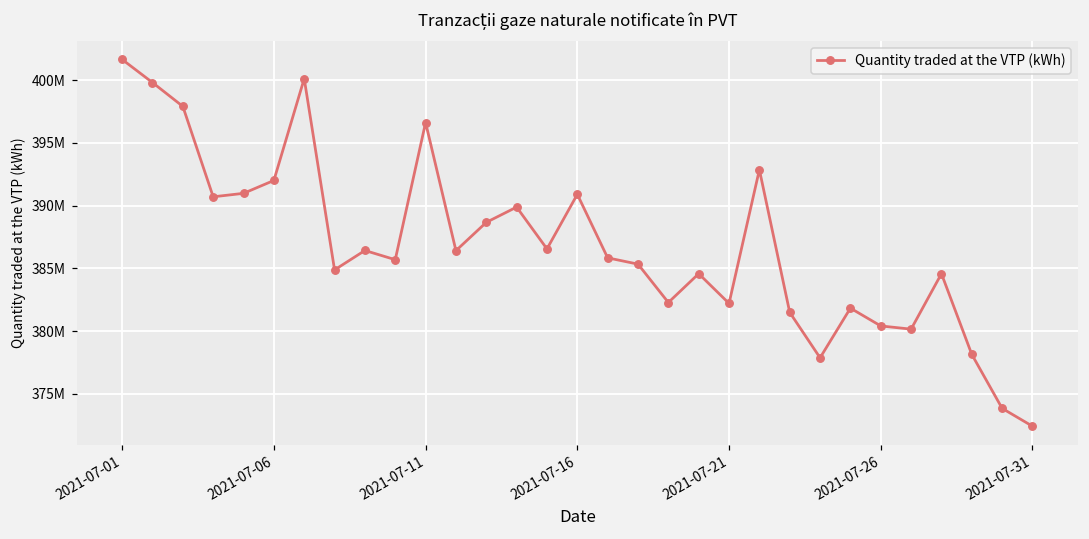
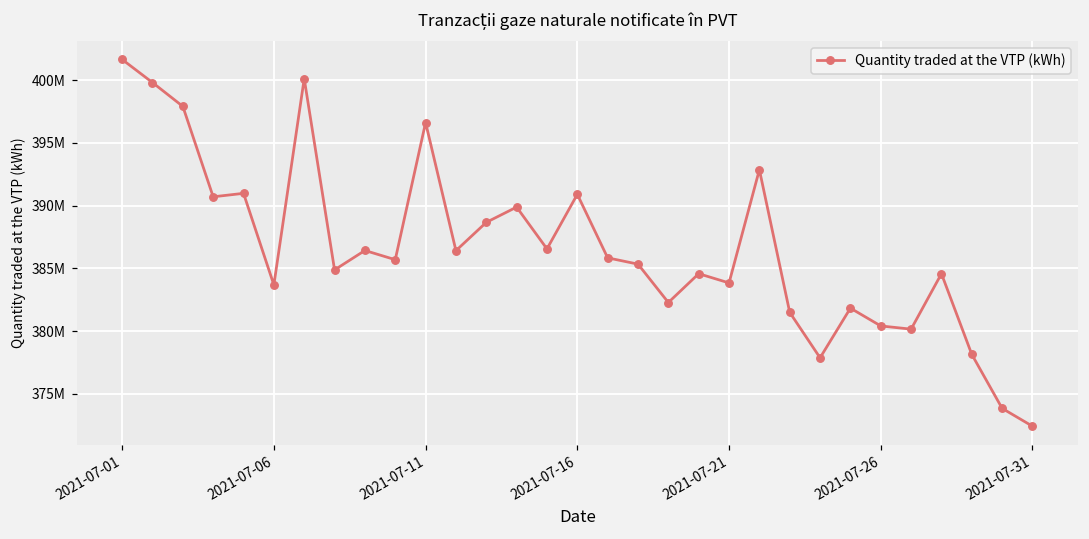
  {
    "2021-07-01": 401700000,
-   "2021-07-06": 392000000,
+   "2021-07-06": 383700000,
    "2021-07-11": 396600000,
    "2021-07-16": 390900000,
-   "2021-07-21": 382200000,
+   "2021-07-21": 383800000,
    "2021-07-26": 380400000,
    "2021-07-31": 372400000
  }
